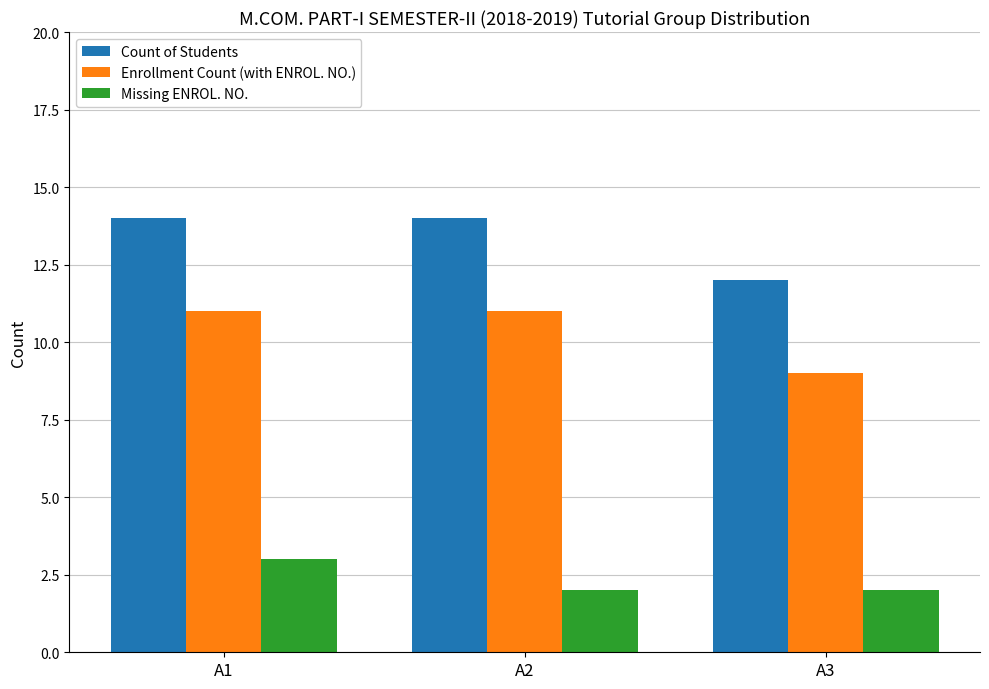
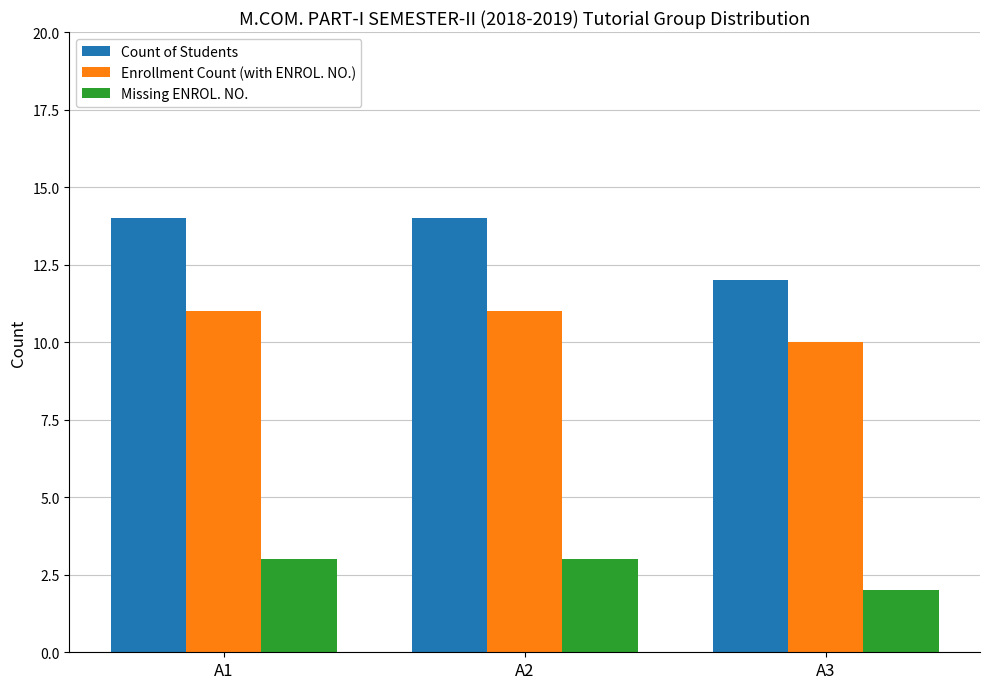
  {
    "Count of Students": {
      "A1": 14,
      "A2": 14,
      "A3": 12
    },
    "Enrollment Count (with ENROL. NO.)": {
      "A1": 11,
      "A2": 11,
-     "A3": 9
+     "A3": 10
    },
    "Missing ENROL. NO.": {
      "A1": 3,
-     "A2": 2,
+     "A2": 3,
      "A3": 2
    }
  }
